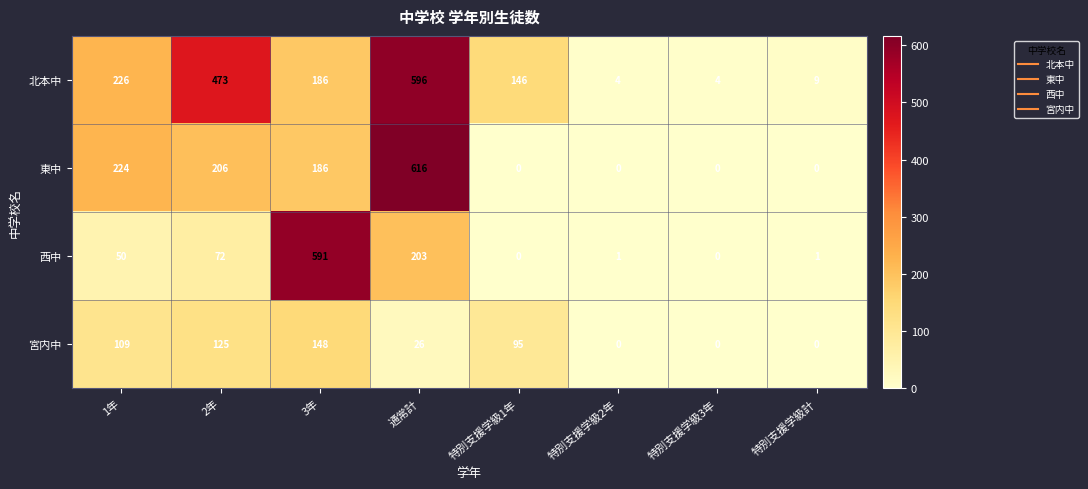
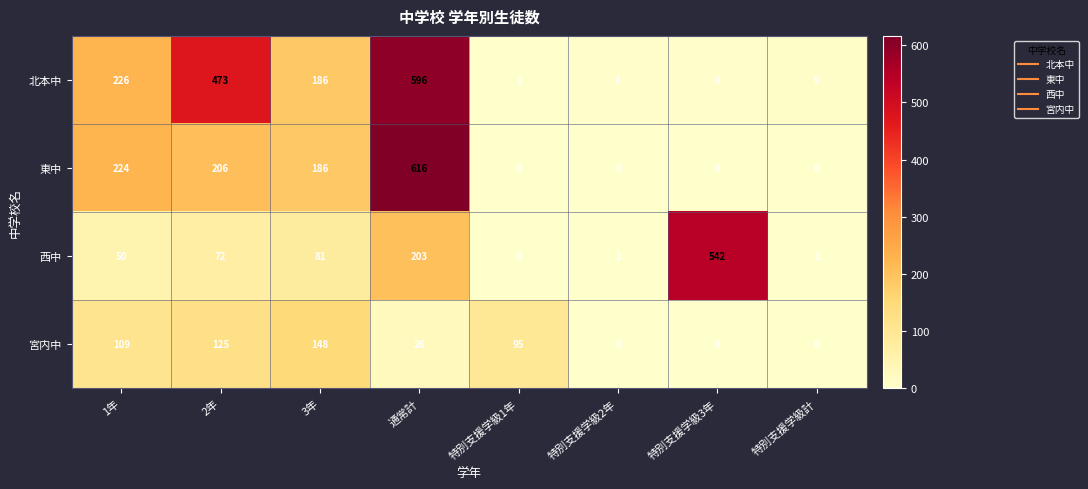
  {
    "北本中": {
      "1年": 226,
      "2年": 473,
      "3年": 186,
      "通常計": 596,
-     "特別支援学級1年": 146,
+     "特別支援学級1年": 1,
      "特別支援学級2年": 4,
      "特別支援学級3年": 4,
      "特別支援学級計": 9
    },
    "東中": {
      "1年": 224,
      "2年": 206,
      "3年": 186,
      "通常計": 616,
      "特別支援学級1年": 0,
      "特別支援学級2年": 0,
      "特別支援学級3年": 0
    },
    "西中": {
      "1年": 50,
      "2年": 72,
-     "3年": 591,
+     "3年": 81,
      "通常計": 203,
      "特別支援学級1年": 0,
      "特別支援学級2年": 1,
-     "特別支援学級3年": 0,
+     "特別支援学級3年": 542,
      "特別支援学級計": 1
    },
    "宮内中": {
      "1年": 109,
      "2年": 125,
      "3年": 148,
      "通常計": 26,
      "特別支援学級1年": 95,
      "特別支援学級2年": 0,
      "特別支援学級3年": 0
    }
  }
